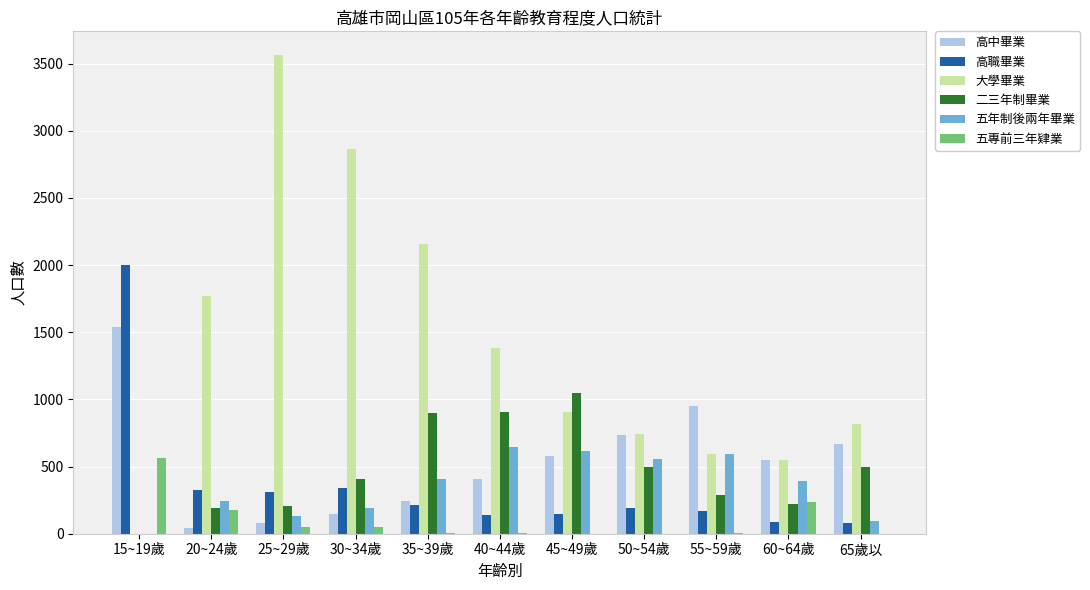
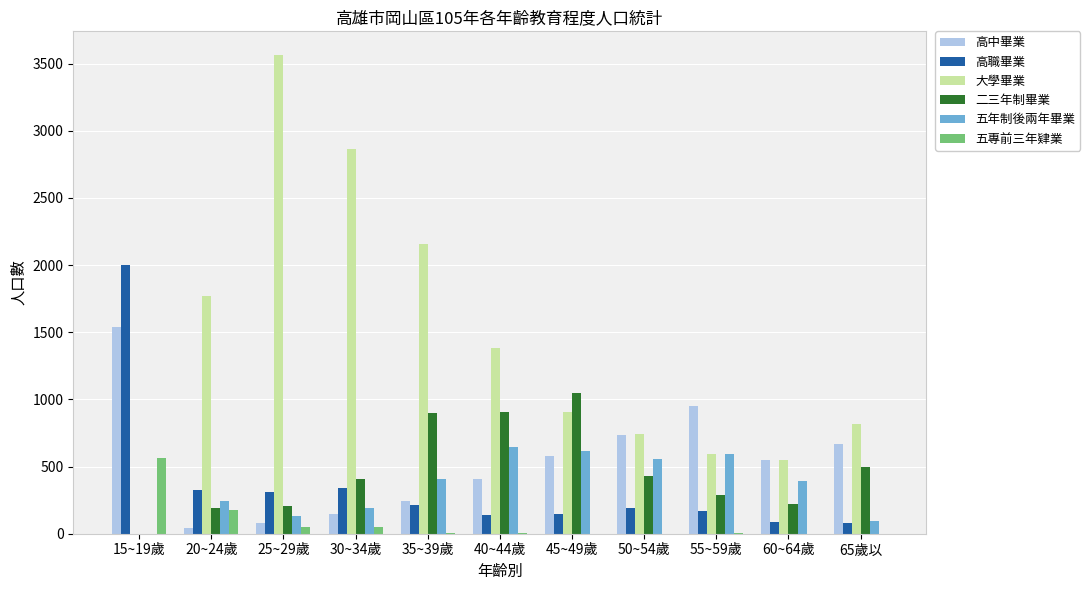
  {
    "高中畢業": {
      "15~19歲": 1540,
      "20~24歲": 40,
      "25~29歲": 80,
      "30~34歲": 150,
      "35~39歲": 250,
      "40~44歲": 400,
      "45~49歲": 580,
      "50~54歲": 740,
      "55~59歲": 950,
      "60~64歲": 550,
      "65歲以": 670
    },
    "高職畢業": {
      "15~19歲": 2000,
      "20~24歲": 330,
      "25~29歲": 310,
      "30~34歲": 340,
      "35~39歲": 210,
      "40~44歲": 140,
      "45~49歲": 150,
      "50~54歲": 190,
      "55~59歲": 170,
      "60~64歲": 90,
      "65歲以": 80
    },
    "大學畢業": {
      "15~19歲": 0,
      "20~24歲": 1770,
      "25~29歲": 3560,
      "30~34歲": 2860,
      "35~39歲": 2160,
      "40~44歲": 1380,
      "45~49歲": 910,
      "50~54歲": 740,
      "55~59歲": 600,
      "60~64歲": 550,
      "65歲以": 810
    },
    "二三年制畢業": {
      "15~19歲": 0,
      "20~24歲": 190,
      "25~29歲": 200,
      "30~34歲": 410,
      "35~39歲": 900,
      "40~44歲": 900,
      "45~49歲": 1050,
-     "50~54歲": 500,
+     "50~54歲": 430,
      "55~59歲": 290,
      "60~64歲": 220,
      "65歲以": 500
    },
    "五年制後兩年畢業": {
      "15~19歲": 0,
      "20~24歲": 240,
      "25~29歲": 140,
      "30~34歲": 190,
      "35~39歲": 410,
      "40~44歲": 650,
      "45~49歲": 620,
      "50~54歲": 560,
      "55~59歲": 590,
      "60~64歲": 390,
      "65歲以": 90
    },
    "五專前三年肄業": {
      "15~19歲": 570,
      "20~24歲": 180,
      "25~29歲": 50,
      "30~34歲": 50,
-     "60~64歲": 240,
+     "60~64歲": 0,
      "65歲以": 0
    }
  }
